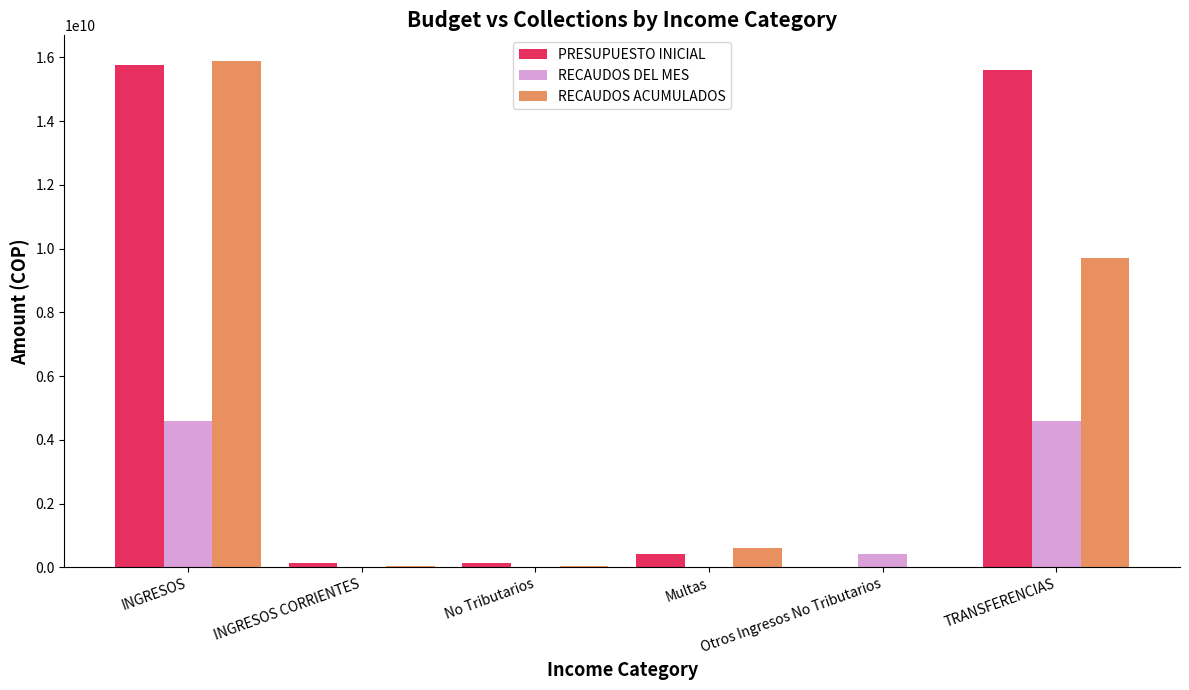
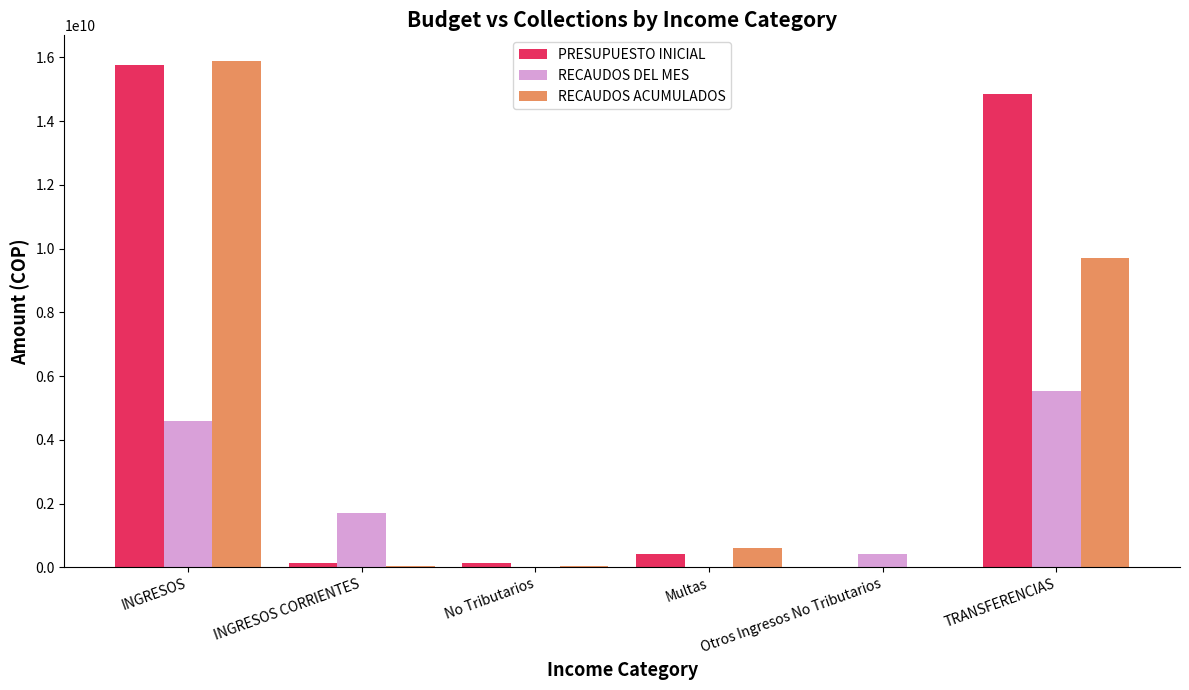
  {
    "PRESUPUESTO INICIAL": {
      "INGRESOS": 15800000000,
      "INGRESOS CORRIENTES": 100000000,
      "No Tributarios": 100000000,
      "Multas": 400000000,
-     "TRANSFERENCIAS": 15600000000
+     "TRANSFERENCIAS": 14900000000
    },
    "RECAUDOS DEL MES": {
      "INGRESOS": 4600000000,
-     "INGRESOS CORRIENTES": 0,
+     "INGRESOS CORRIENTES": 1700000000,
      "Otros Ingresos No Tributarios": 400000000,
-     "TRANSFERENCIAS": 4600000000
+     "TRANSFERENCIAS": 5500000000
    },
    "RECAUDOS ACUMULADOS": {
      "INGRESOS": 15900000000,
      "Multas": 600000000,
      "TRANSFERENCIAS": 9700000000
    }
  }
